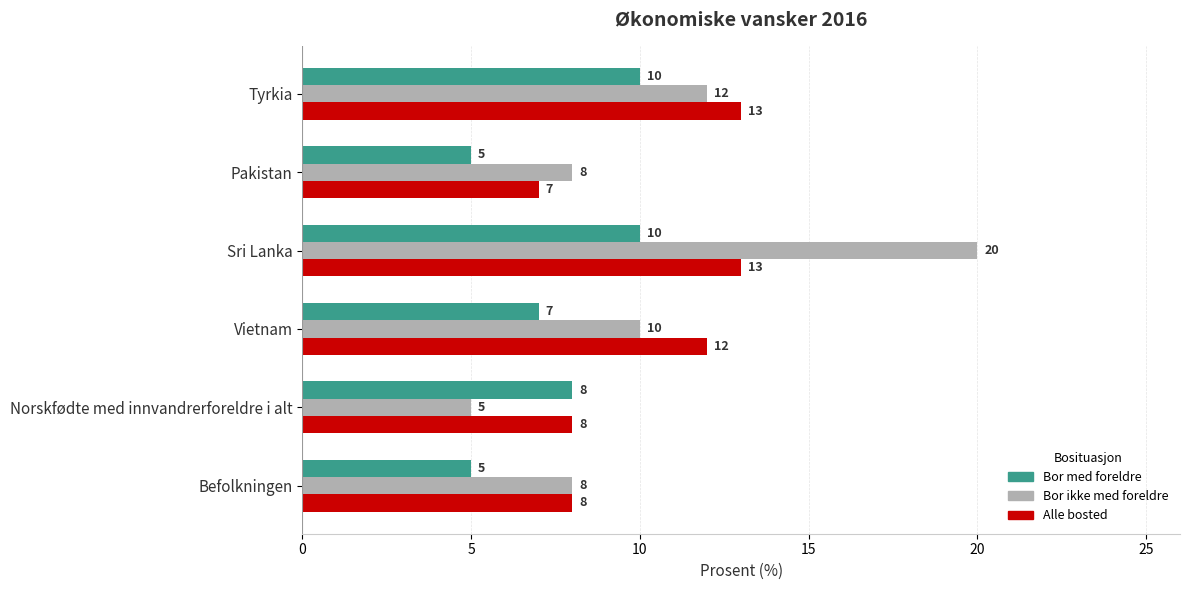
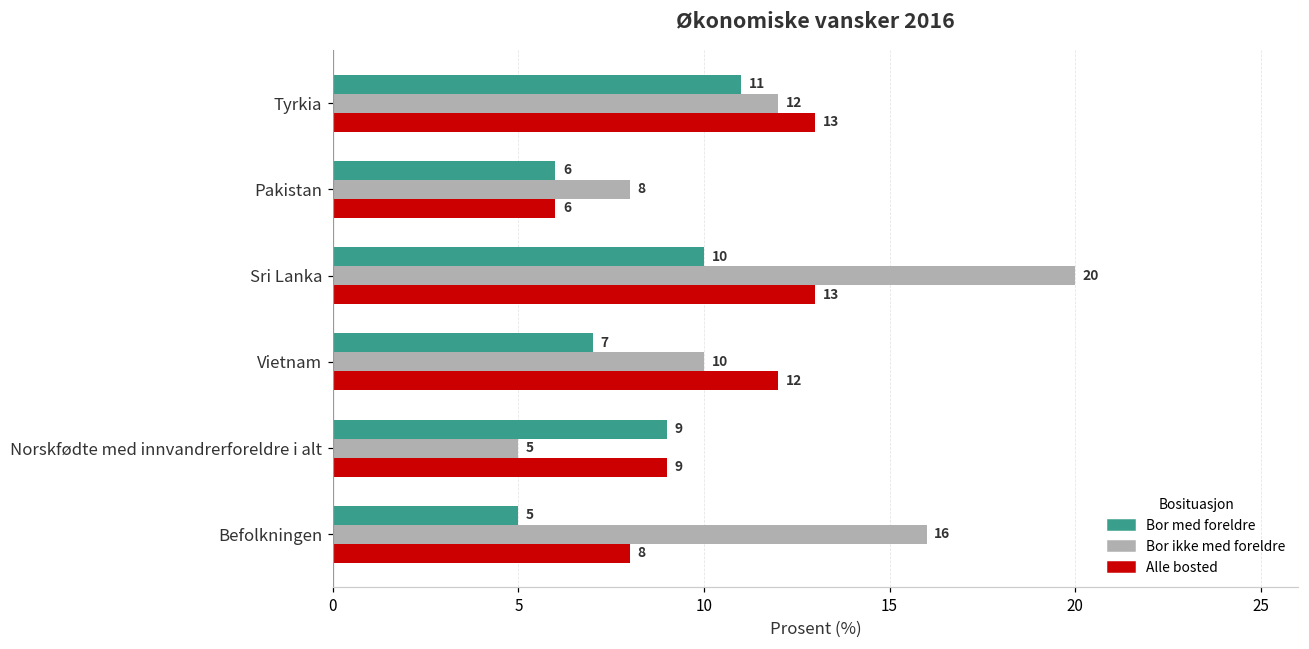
  {
    "Bor med foreldre": {
-     "Tyrkia": 10,
-     "Pakistan": 5,
+     "Tyrkia": 11,
+     "Pakistan": 6,
      "Sri Lanka": 10,
      "Vietnam": 7,
-     "Norskfødte med innvandrerforeldre i alt": 8,
+     "Norskfødte med innvandrerforeldre i alt": 9,
      "Befolkningen": 5
    },
    "Bor ikke med foreldre": {
      "Tyrkia": 12,
      "Pakistan": 8,
      "Sri Lanka": 20,
      "Vietnam": 10,
      "Norskfødte med innvandrerforeldre i alt": 5,
-     "Befolkningen": 8
+     "Befolkningen": 16
    },
    "Alle bosted": {
      "Tyrkia": 13,
-     "Pakistan": 7,
+     "Pakistan": 6,
      "Sri Lanka": 13,
      "Vietnam": 12,
-     "Norskfødte med innvandrerforeldre i alt": 8,
+     "Norskfødte med innvandrerforeldre i alt": 9,
      "Befolkningen": 8
    }
  }
